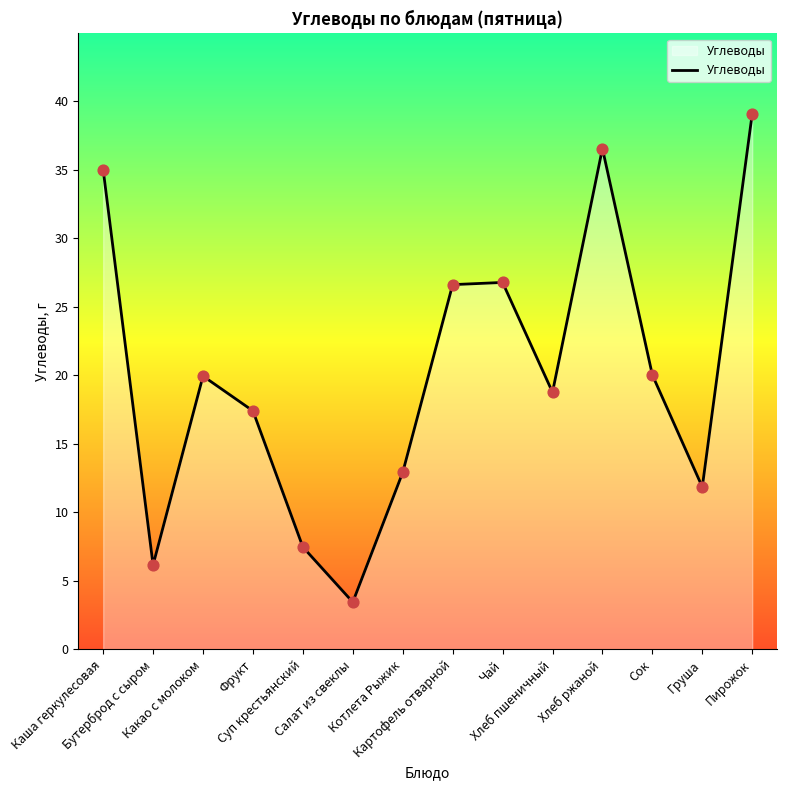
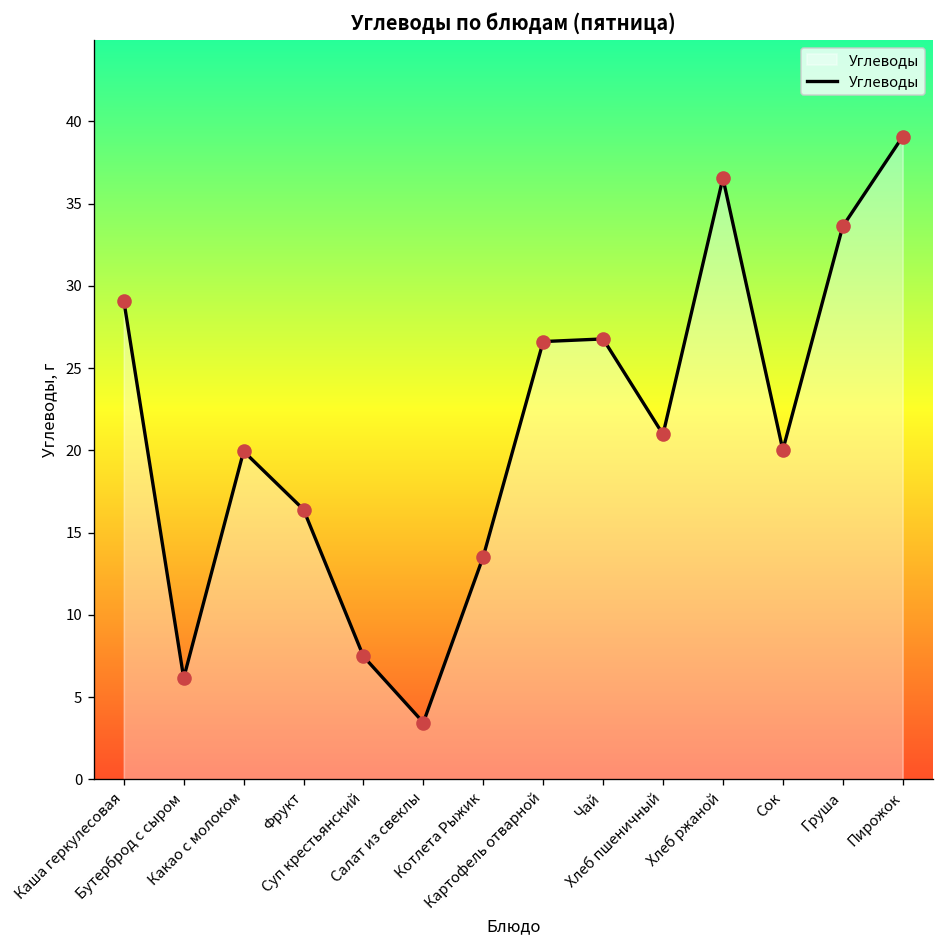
  {
-   "Каша геркулесовая": 35.0,
+   "Каша геркулесовая": 29.1,
    "Бутерброд с сыром": 6.2,
    "Какао с молоком": 19.9,
-   "Фрукт": 17.4,
+   "Фрукт": 16.4,
    "Суп крестьянский": 7.5,
    "Салат из свеклы": 3.5,
-   "Котлета Рыжик": 12.9,
+   "Котлета Рыжик": 13.5,
    "Картофель отварной": 26.6,
    "Чай": 26.8,
-   "Хлеб пшеничный": 18.8,
+   "Хлеб пшеничный": 21.0,
    "Хлеб ржаной": 36.5,
    "Сок": 20.0,
-   "Груша": 11.9,
+   "Груша": 33.6,
    "Пирожок": 39.1
  }
